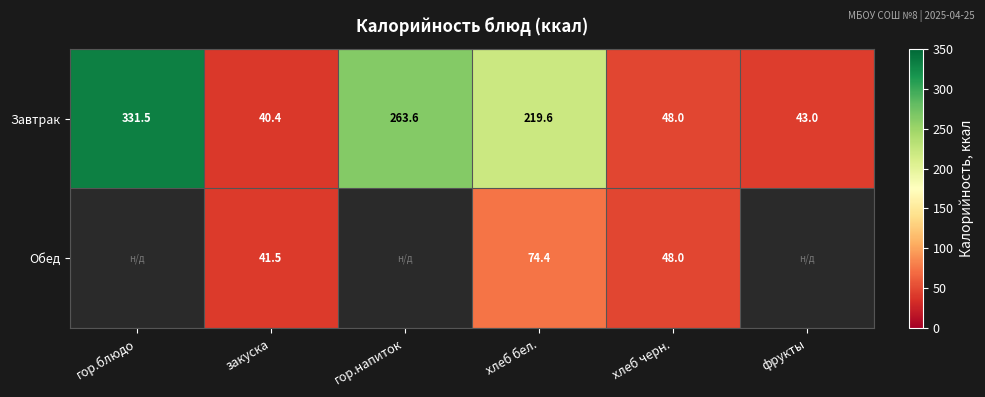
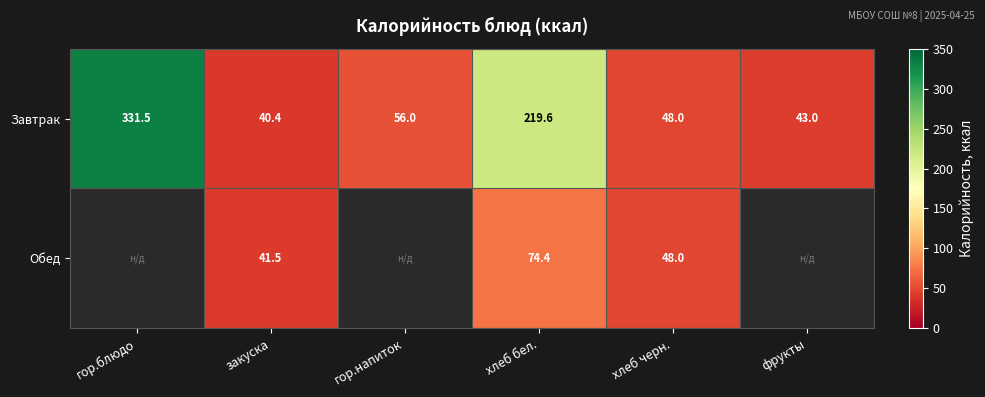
  {
    "Завтрак": {
      "гор.блюдо": 331.5,
      "закуска": 40.4,
-     "гор.напиток": 263.6,
+     "гор.напиток": 56.0,
      "хлеб бел.": 219.6,
      "хлеб черн.": 48.0,
      "фрукты": 43.0
    },
    "Обед": {
      "закуска": 41.5,
      "хлеб бел.": 74.4,
      "хлеб черн.": 48.0
    }
  }
